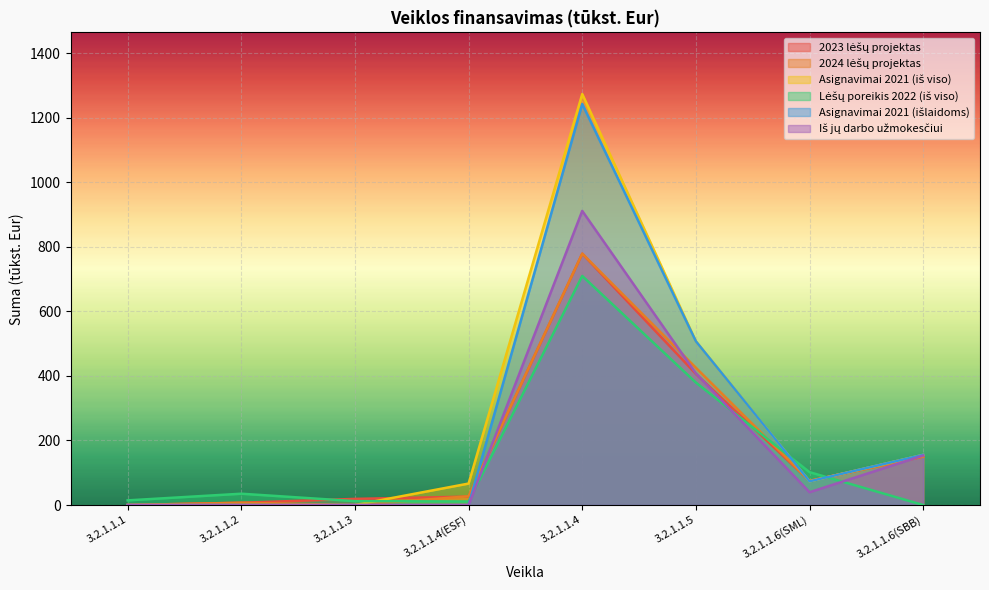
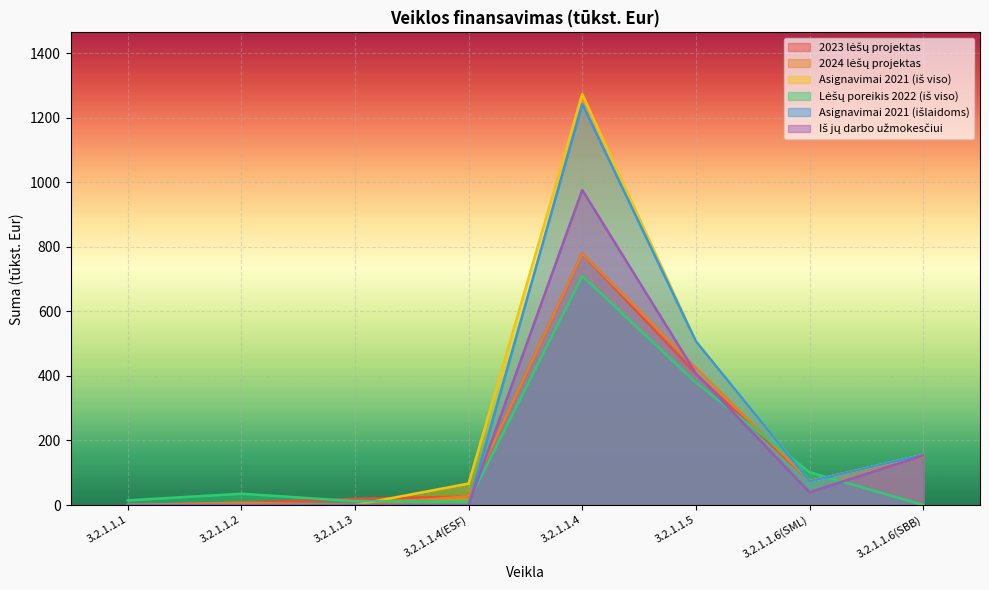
  {
    "Lėšų poreikis 2022 (iš viso)": {
      "3.2.1.1.1": 10,
      "3.2.1.1.2": 40,
      "3.2.1.1.4(ESF)": 10,
      "3.2.1.1.4": 710,
      "3.2.1.1.5": 380,
      "3.2.1.1.6(SML)": 100,
      "3.2.1.1.6(SBB)": 0
    },
    "Asignavimai 2021 (išlaidoms)": {
      "3.2.1.1.4": 1240
    },
    "Iš jų darbo užmokesčiui": {
-     "3.2.1.1.4": 910,
+     "3.2.1.1.4": 980,
      "3.2.1.1.6(SML)": 40
    }
  }
